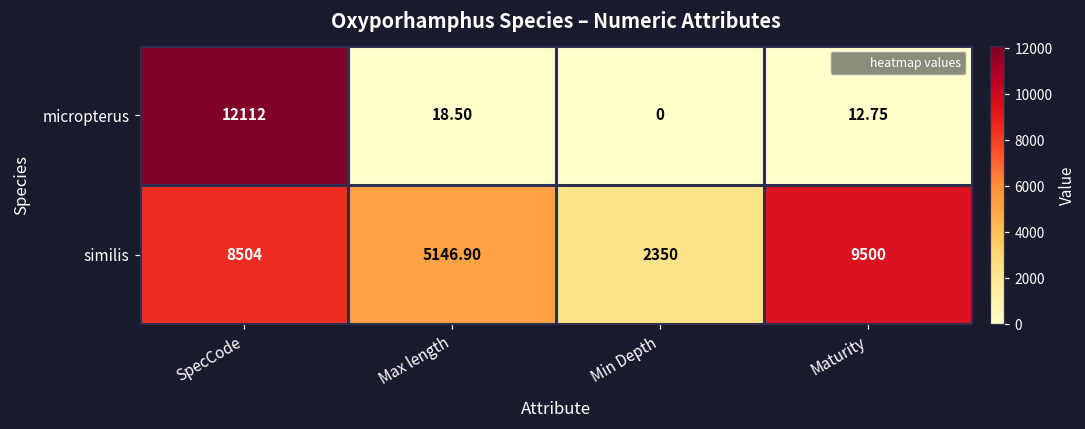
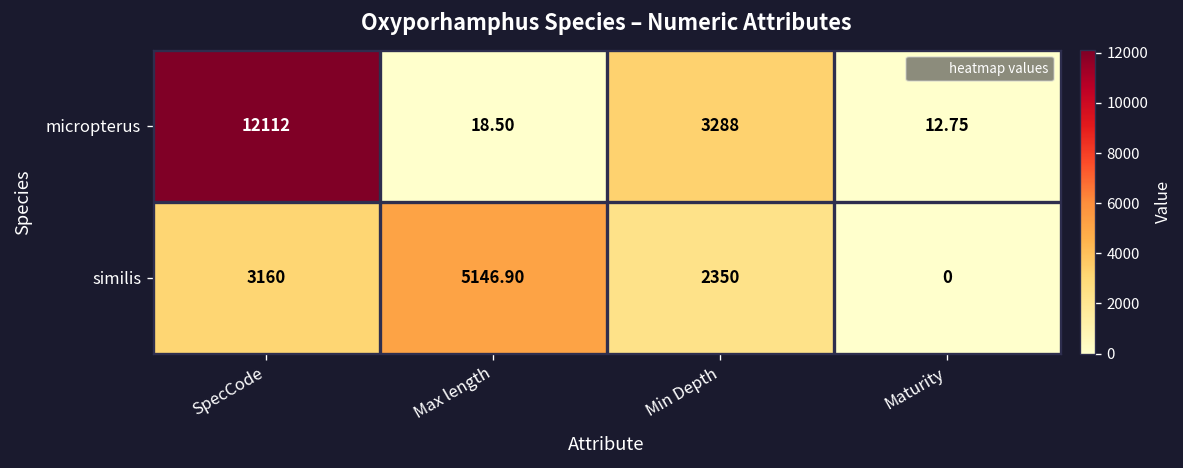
  {
    "micropterus": {
      "SpecCode": 12112,
      "Max length": 18.50,
-     "Min Depth": 0,
+     "Min Depth": 3288,
      "Maturity": 12.75
    },
    "similis": {
-     "SpecCode": 8504,
+     "SpecCode": 3160,
      "Max length": 5146.90,
      "Min Depth": 2350,
-     "Maturity": 9500
+     "Maturity": 0
    }
  }
